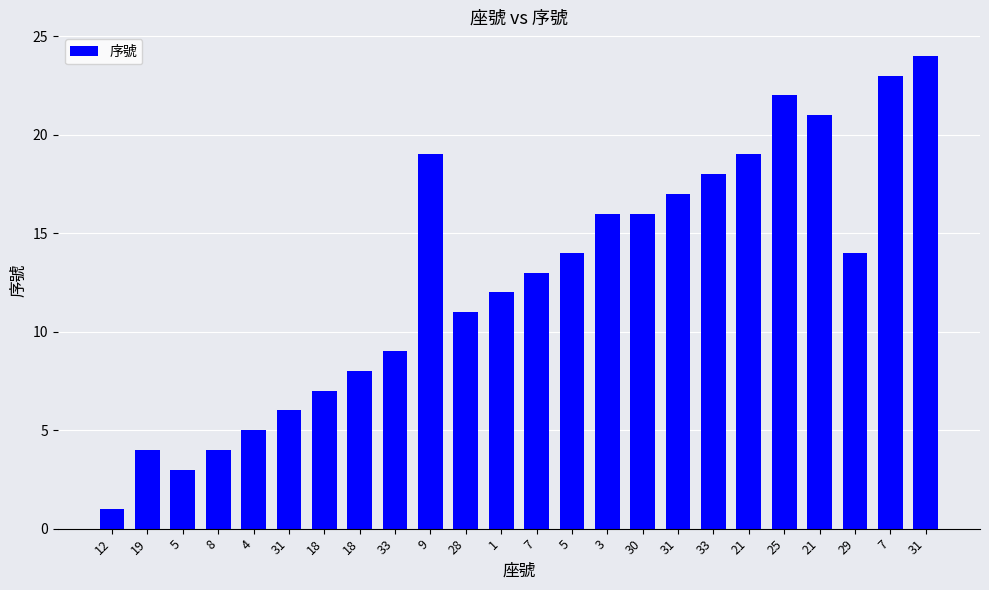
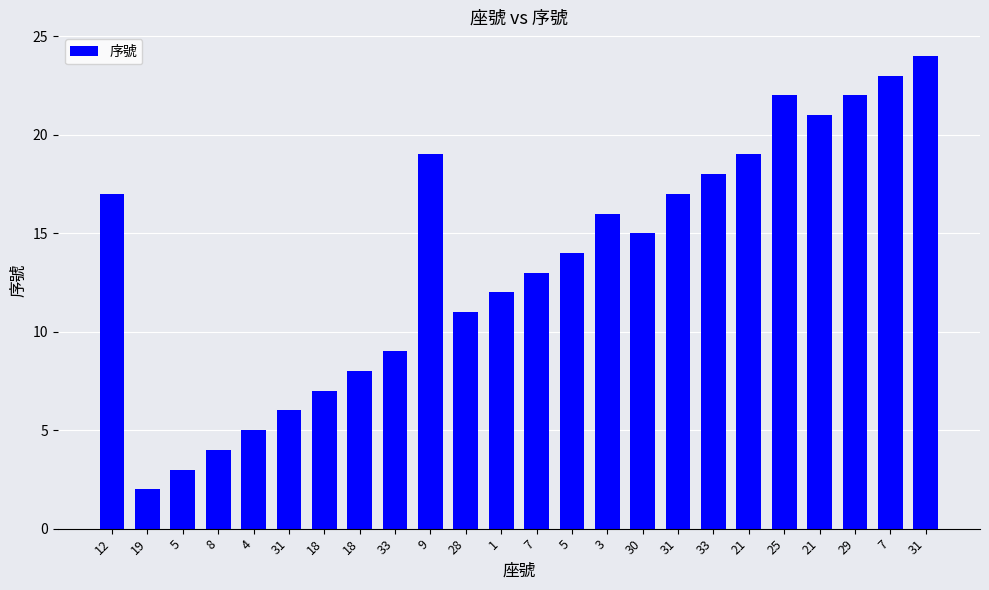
  {
-   "12": 1,
-   "19": 4,
+   "12": 17,
+   "19": 2,
    "8": 4,
    "4": 5,
    "9": 19,
    "28": 11,
    "1": 12,
    "3": 16,
-   "30": 16,
+   "30": 15,
    "25": 22,
-   "29": 14
+   "29": 22
  }
